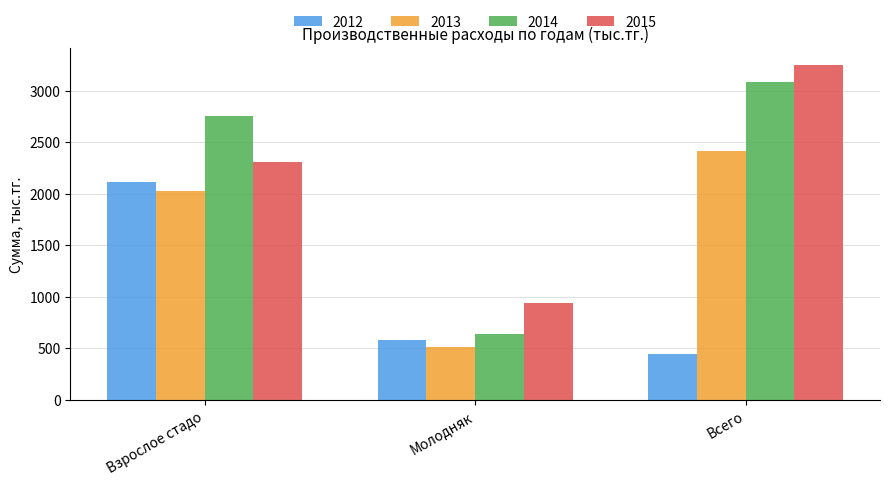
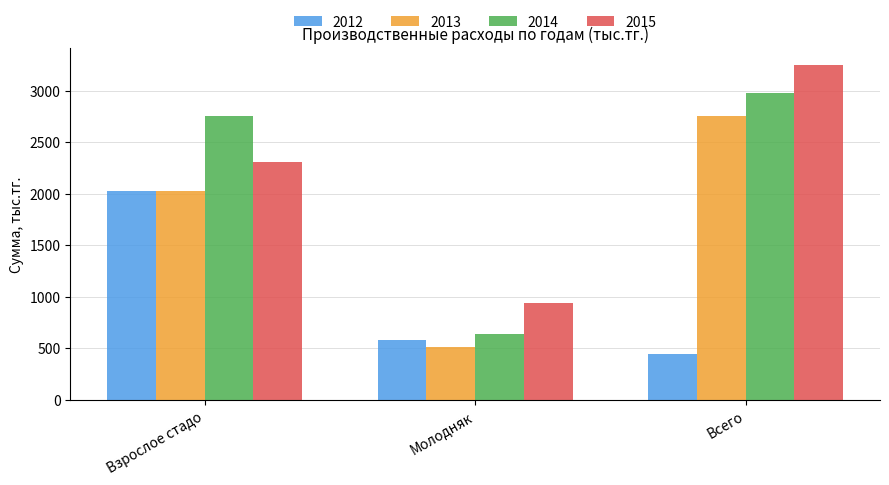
  {
    "2012": {
-     "Взрослое стадо": 2120,
+     "Взрослое стадо": 2020,
      "Молодняк": 580,
      "Всего": 450
    },
    "2013": {
      "Взрослое стадо": 2020,
      "Молодняк": 510,
-     "Всего": 2420
+     "Всего": 2750
    },
    "2014": {
      "Взрослое стадо": 2760,
      "Молодняк": 640,
-     "Всего": 3080
+     "Всего": 2980
    },
    "2015": {
      "Взрослое стадо": 2310,
      "Молодняк": 940,
      "Всего": 3250
    }
  }
